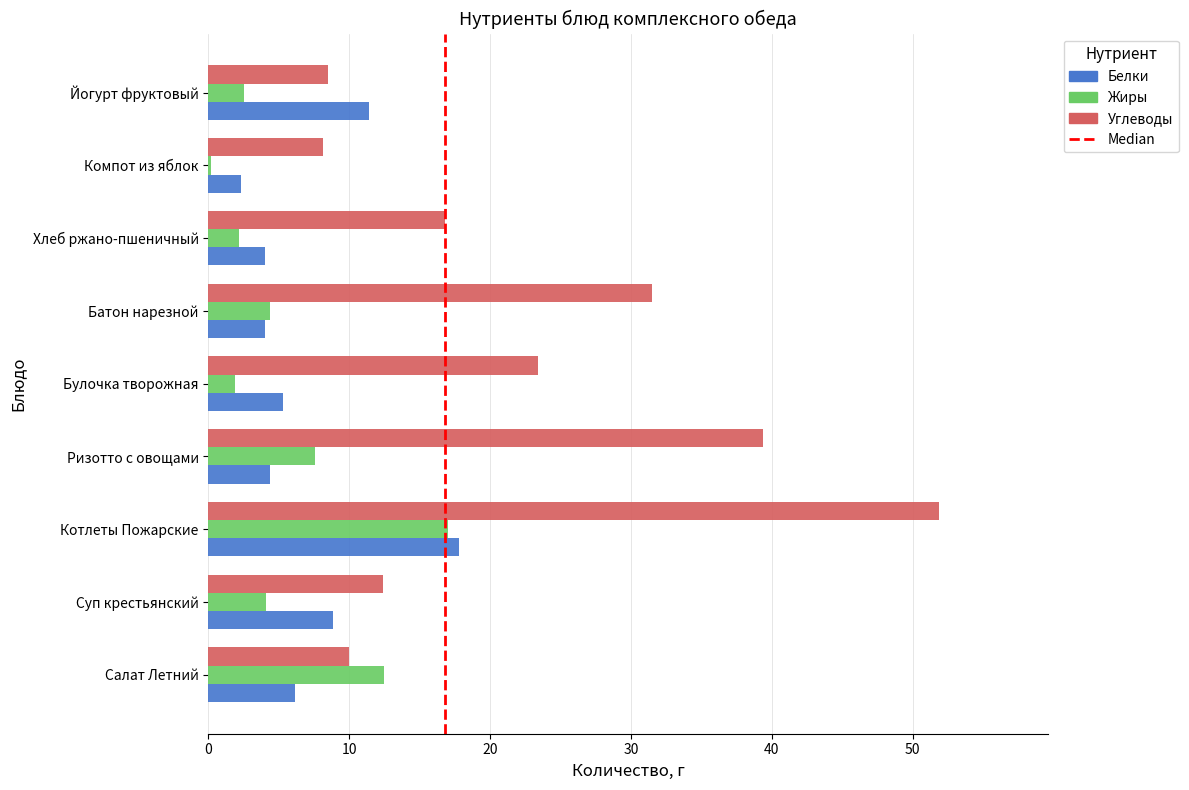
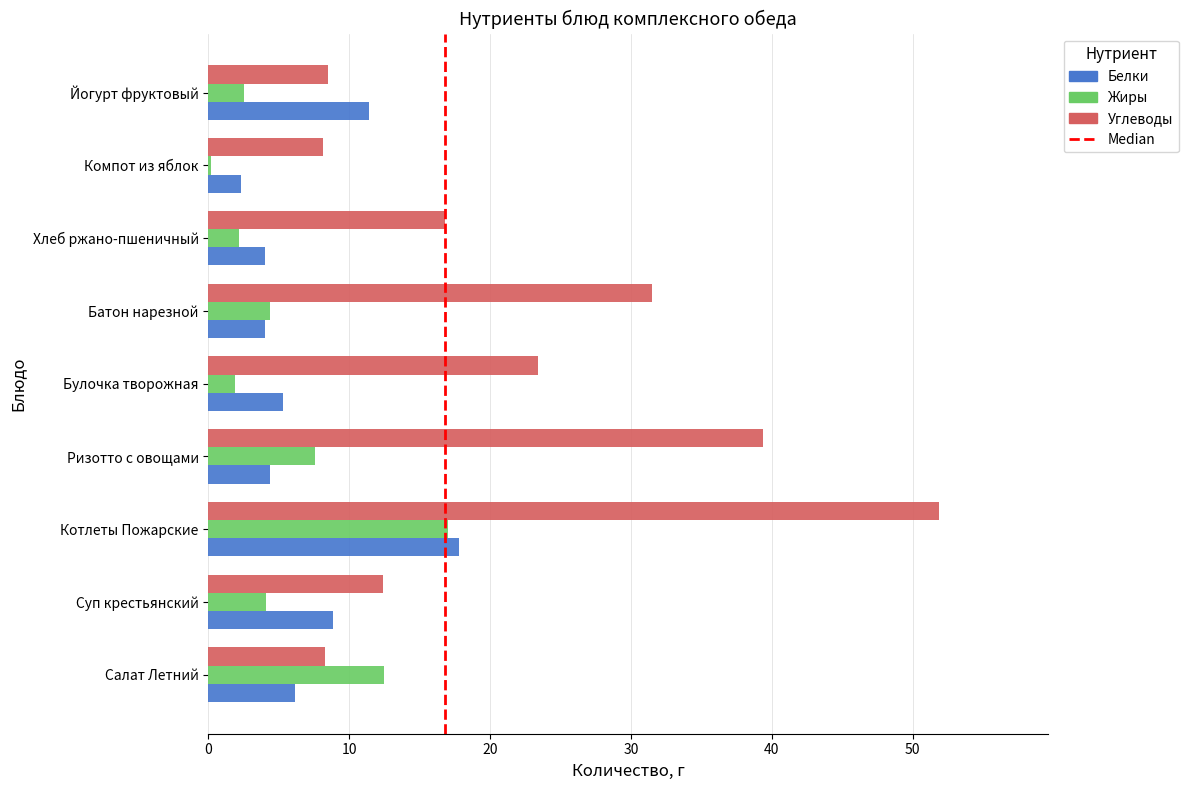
  {
    "Белки": {
      "Йогурт фруктовый": 11.4,
      "Компот из яблок": 2.3,
      "Хлеб ржано-пшеничный": 4.0,
      "Батон нарезной": 4.0,
      "Булочка творожная": 5.3,
      "Ризотто с овощами": 4.4,
      "Котлеты Пожарские": 17.8,
      "Суп крестьянский": 8.8,
      "Салат Летний": 6.2
    },
    "Жиры": {
      "Йогурт фруктовый": 2.5,
      "Компот из яблок": 0.2,
      "Хлеб ржано-пшеничный": 2.2,
      "Батон нарезной": 4.4,
      "Булочка творожная": 1.9,
      "Ризотто с овощами": 7.6,
      "Котлеты Пожарские": 17.0,
      "Суп крестьянский": 4.1,
      "Салат Летний": 12.5
    },
    "Углеводы": {
      "Йогурт фруктовый": 8.5,
      "Компот из яблок": 8.1,
      "Хлеб ржано-пшеничный": 16.8,
      "Батон нарезной": 31.5,
      "Булочка творожная": 23.4,
      "Ризотто с овощами": 39.4,
      "Котлеты Пожарские": 51.8,
      "Суп крестьянский": 12.4,
-     "Салат Летний": 10.0
+     "Салат Летний": 8.3
    }
  }
